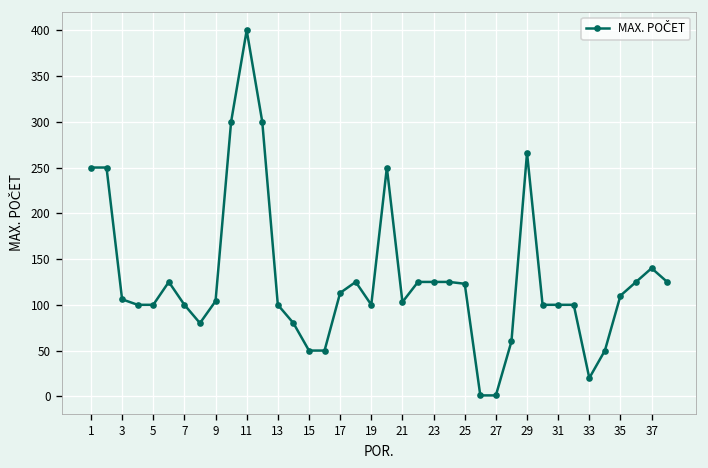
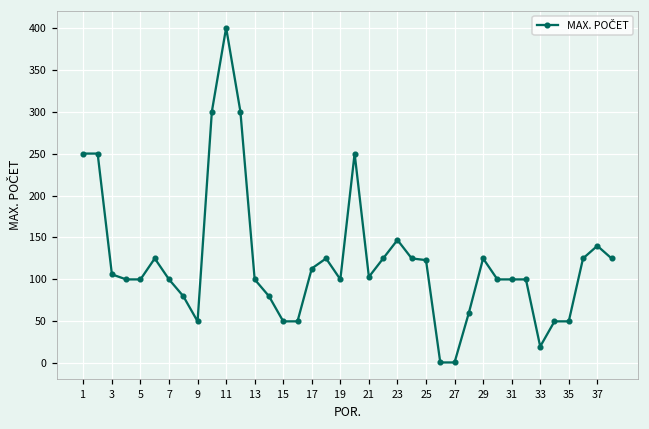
  {
    "1": 250,
    "3": 110,
    "5": 100,
    "7": 100,
-   "9": 100,
+   "9": 50,
    "11": 400,
    "13": 100,
    "15": 50,
    "17": 110,
    "19": 100,
    "21": 100,
-   "23": 130,
+   "23": 150,
    "25": 120,
    "27": 0,
-   "29": 270,
+   "29": 130,
    "31": 100,
    "33": 20,
-   "35": 110,
+   "35": 50,
    "37": 140
  }
